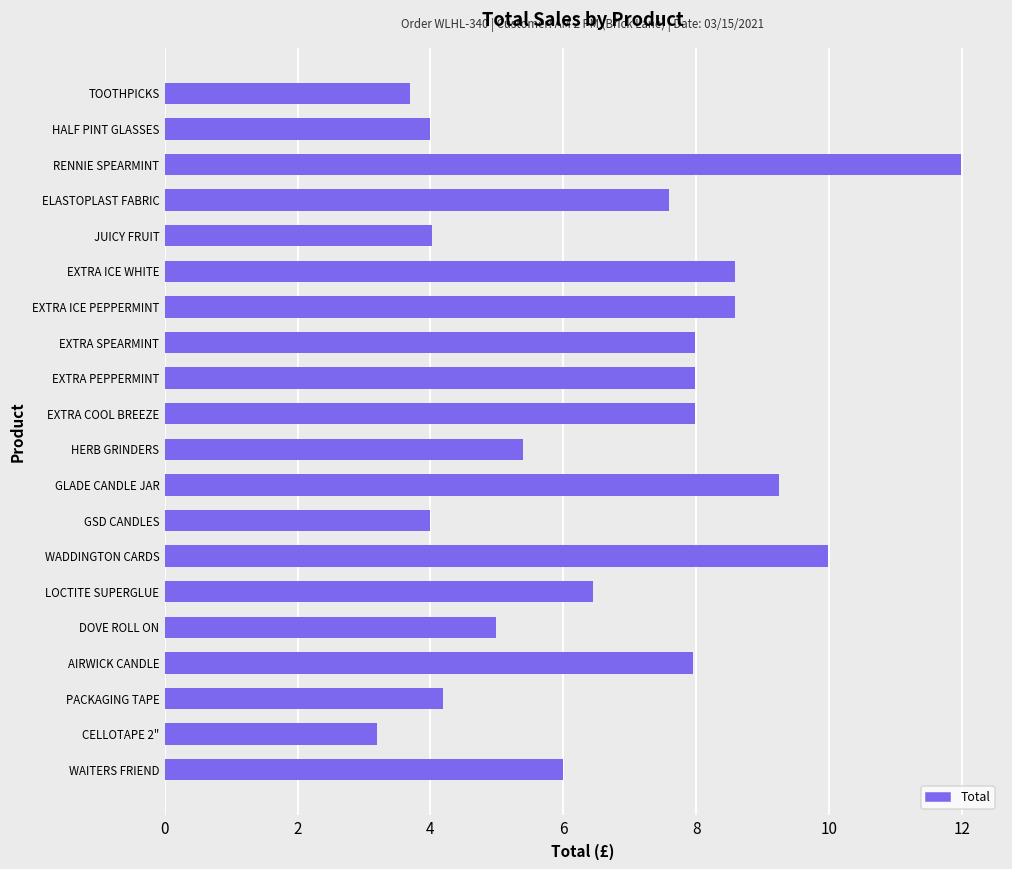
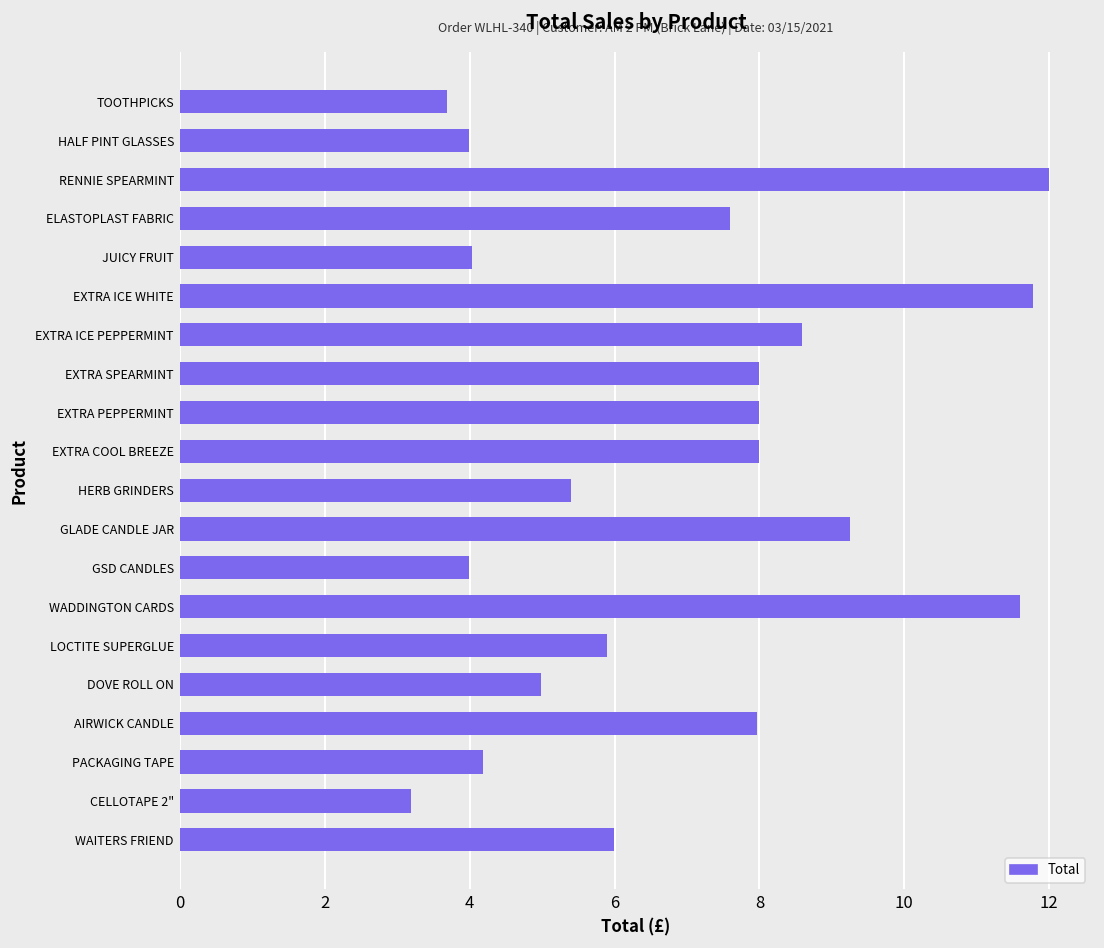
  {
    "TOOTHPICKS": 3.7,
    "HALF PINT GLASSES": 4.0,
    "RENNIE SPEARMINT": 12.0,
    "ELASTOPLAST FABRIC": 7.6,
    "JUICY FRUIT": 4.0,
-   "EXTRA ICE WHITE": 8.6,
+   "EXTRA ICE WHITE": 11.8,
    "EXTRA ICE PEPPERMINT": 8.6,
    "EXTRA SPEARMINT": 8.0,
    "EXTRA PEPPERMINT": 8.0,
    "EXTRA COOL BREEZE": 8.0,
    "HERB GRINDERS": 5.4,
    "GLADE CANDLE JAR": 9.3,
    "GSD CANDLES": 4.0,
-   "WADDINGTON CARDS": 10.0,
-   "LOCTITE SUPERGLUE": 6.5,
+   "WADDINGTON CARDS": 11.6,
+   "LOCTITE SUPERGLUE": 5.9,
    "DOVE ROLL ON": 5.0,
    "AIRWICK CANDLE": 8.0,
    "PACKAGING TAPE": 4.2,
    "CELLOTAPE 2\"": 3.2,
    "WAITERS FRIEND": 6.0
  }
